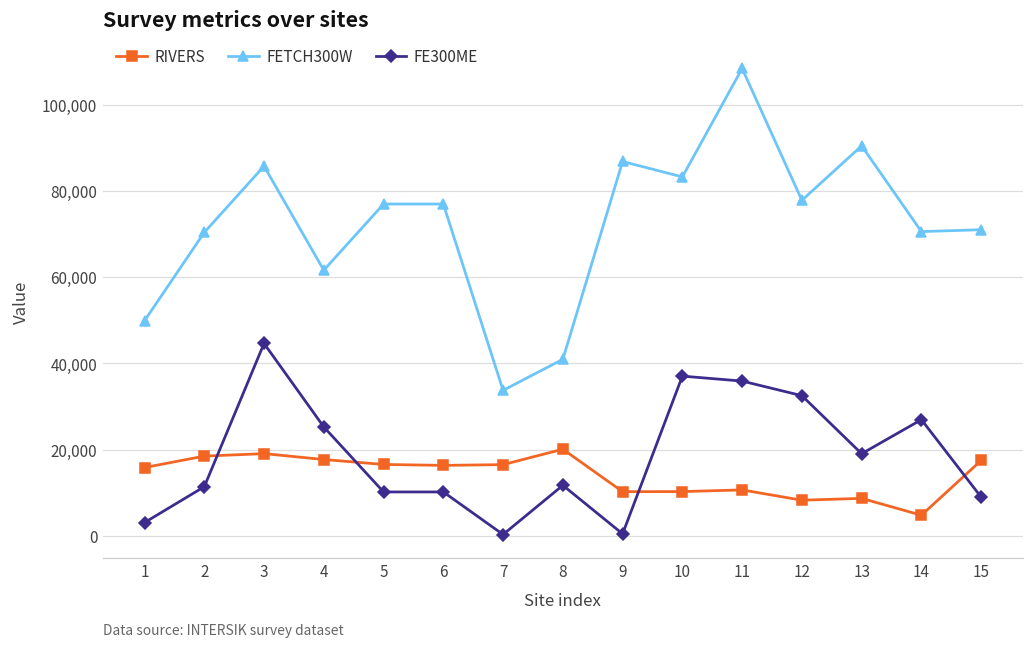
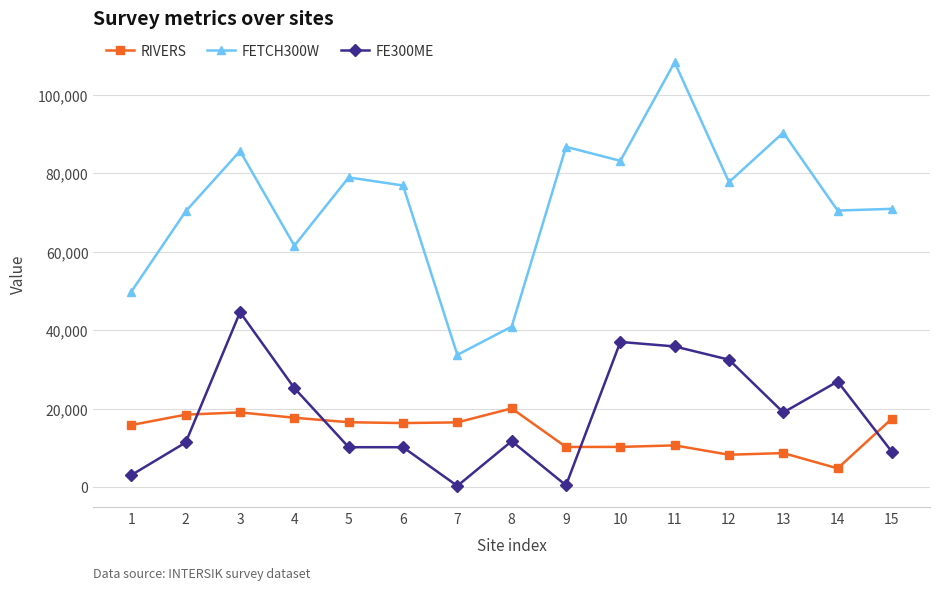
  {
    "RIVERS": {
      "1": "16,000",
      "2": "19,000",
      "3": "19,000",
      "4": "18,000",
      "5": "17,000",
      "6": "16,000",
      "7": "17,000",
      "8": "20,000",
      "9": "10,000",
      "10": "10,000",
      "11": "11,000",
      "12": "8,000",
      "13": "9,000",
      "14": "5,000",
      "15": "18,000"
    },
    "FETCH300W": {
      "1": "50,000",
      "2": "70,000",
      "3": "86,000",
      "4": "62,000",
-     "5": "77,000",
+     "5": "79,000",
      "6": "77,000",
      "7": "34,000",
      "8": "41,000",
      "9": "87,000",
      "10": "83,000",
      "11": "108,000",
      "12": "78,000",
      "13": "90,000",
      "14": "71,000",
      "15": "71,000"
    },
    "FE300ME": {
      "1": "3,000",
      "2": "11,000",
      "3": "45,000",
      "4": "25,000",
      "5": "10,000",
      "6": "10,000",
      "7": "0",
      "8": "12,000",
      "9": "0",
      "10": "37,000",
      "11": "36,000",
      "12": "33,000",
      "13": "19,000",
      "14": "27,000",
      "15": "9,000"
    }
  }
